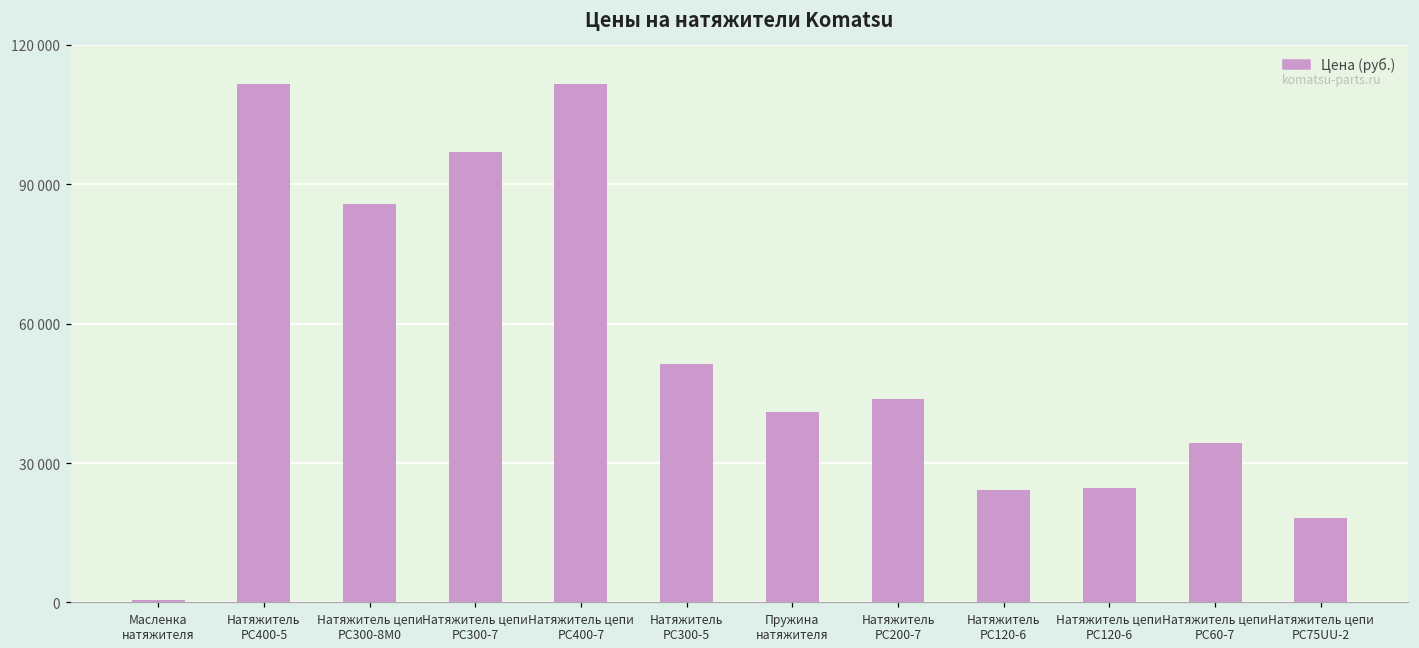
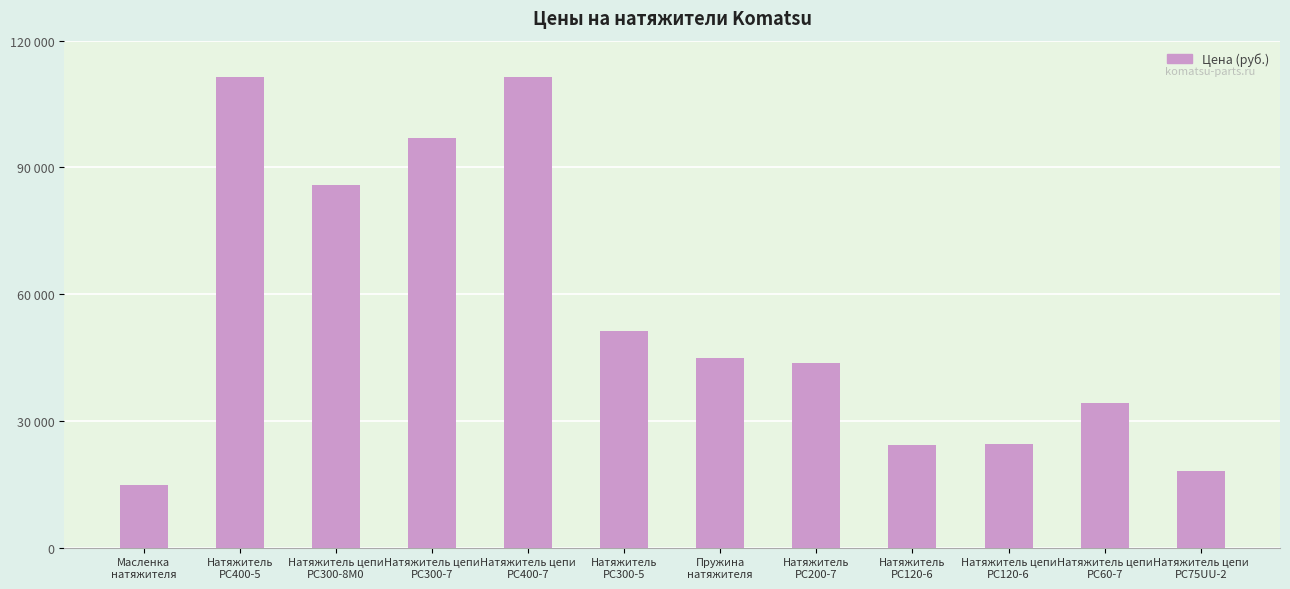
  {
-   "Масленка натяжителя": 1000,
+   "Масленка натяжителя": 15000,
    "Натяжитель PC400-5": 112000,
    "Натяжитель цепи PC300-8М0": 86000,
    "Натяжитель цепи РС300-7": 97000,
    "Натяжитель цепи РС400-7": 112000,
    "Натяжитель PC300-5": 51000,
-   "Пружина натяжителя": 41000,
+   "Пружина натяжителя": 45000,
    "Натяжитель PC200-7": 44000,
    "Натяжитель PC120-6": 24000,
    "Натяжитель цепи РС120-6": 25000,
    "Натяжитель цепи PC60-7": 34000,
    "Натяжитель цепи PC75UU-2": 18000
  }
